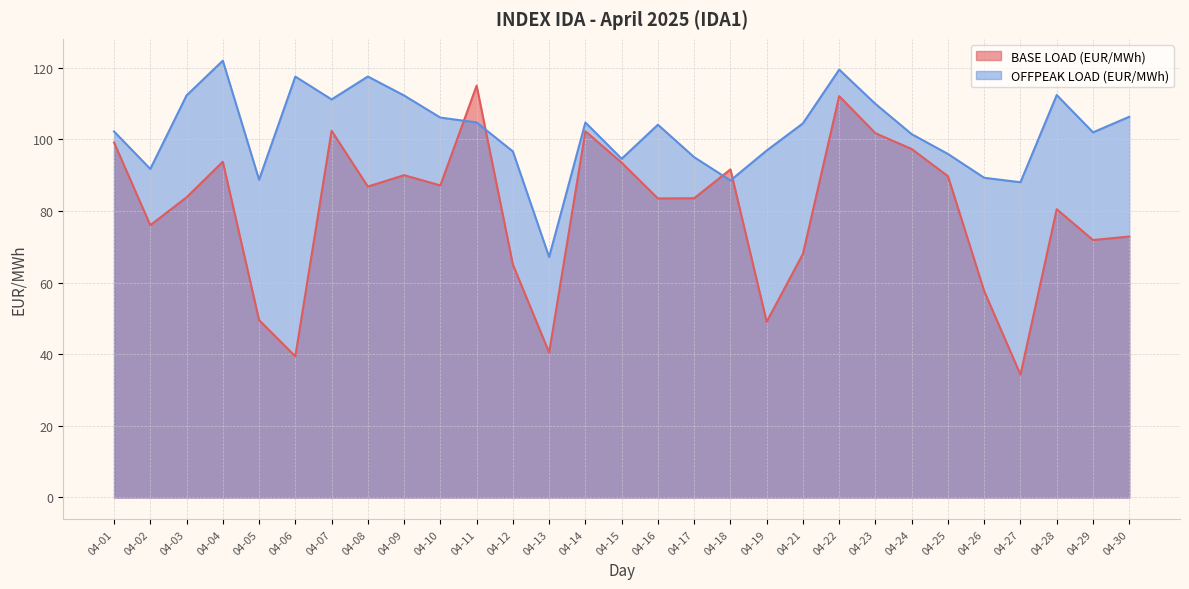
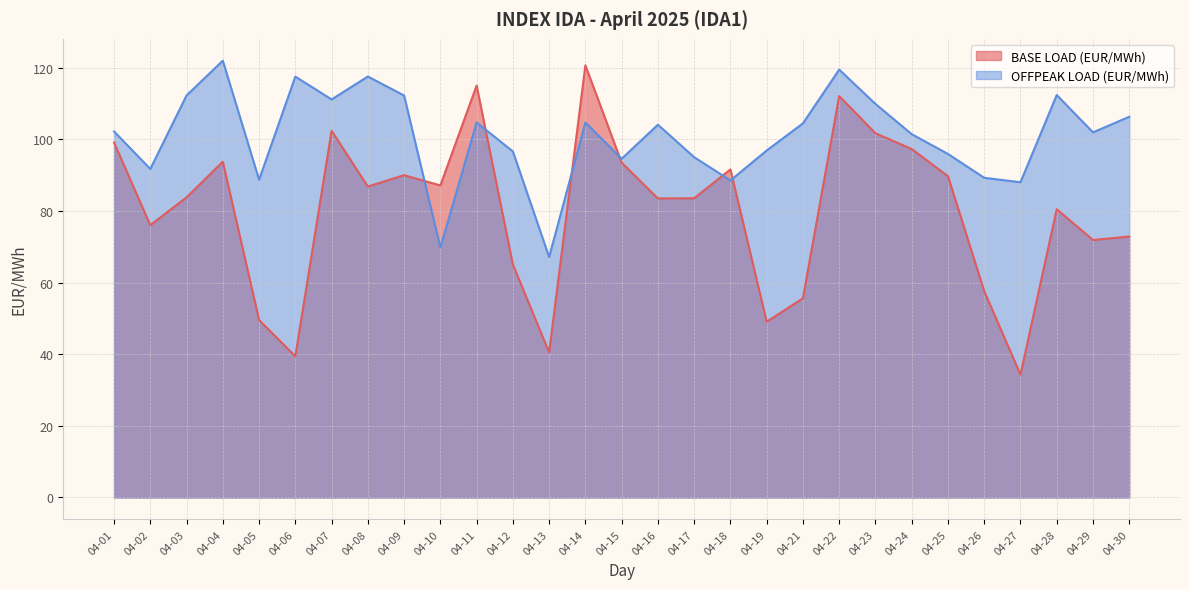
  {
    "BASE LOAD (EUR/MWh)": {
      "04-01": 99,
      "04-02": 76,
      "04-03": 84,
      "04-04": 94,
      "04-05": 50,
      "04-06": 39,
      "04-07": 102,
      "04-08": 87,
      "04-09": 90,
      "04-10": 87,
      "04-11": 115,
      "04-12": 65,
      "04-13": 40,
-     "04-14": 102,
+     "04-14": 121,
      "04-15": 93,
      "04-16": 84,
      "04-17": 84,
      "04-18": 92,
      "04-19": 49,
-     "04-21": 68,
+     "04-21": 56,
      "04-22": 112,
      "04-23": 102,
      "04-24": 97,
      "04-25": 90,
      "04-26": 58,
      "04-27": 34,
      "04-28": 80,
      "04-29": 72,
      "04-30": 73
    },
    "OFFPEAK LOAD (EUR/MWh)": {
      "04-01": 102,
      "04-02": 92,
      "04-03": 112,
      "04-04": 122,
      "04-05": 89,
      "04-06": 118,
      "04-07": 111,
      "04-08": 118,
      "04-09": 112,
-     "04-10": 106,
+     "04-10": 70,
      "04-11": 105,
      "04-12": 97,
      "04-13": 67,
      "04-14": 105,
      "04-15": 95,
      "04-16": 104,
      "04-17": 95,
      "04-18": 89,
      "04-19": 97,
      "04-21": 104,
      "04-22": 119,
      "04-23": 110,
      "04-24": 101,
      "04-25": 96,
      "04-26": 89,
      "04-27": 88,
      "04-28": 112,
      "04-29": 102,
      "04-30": 106
    }
  }
